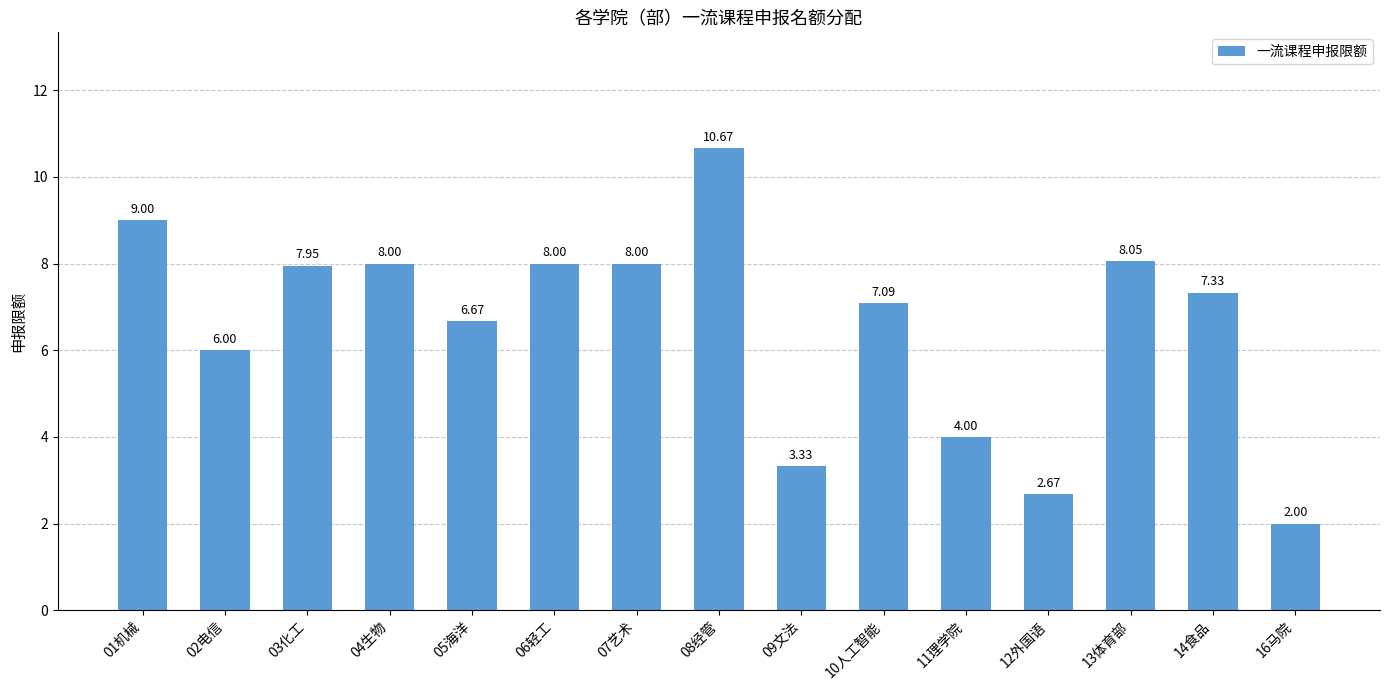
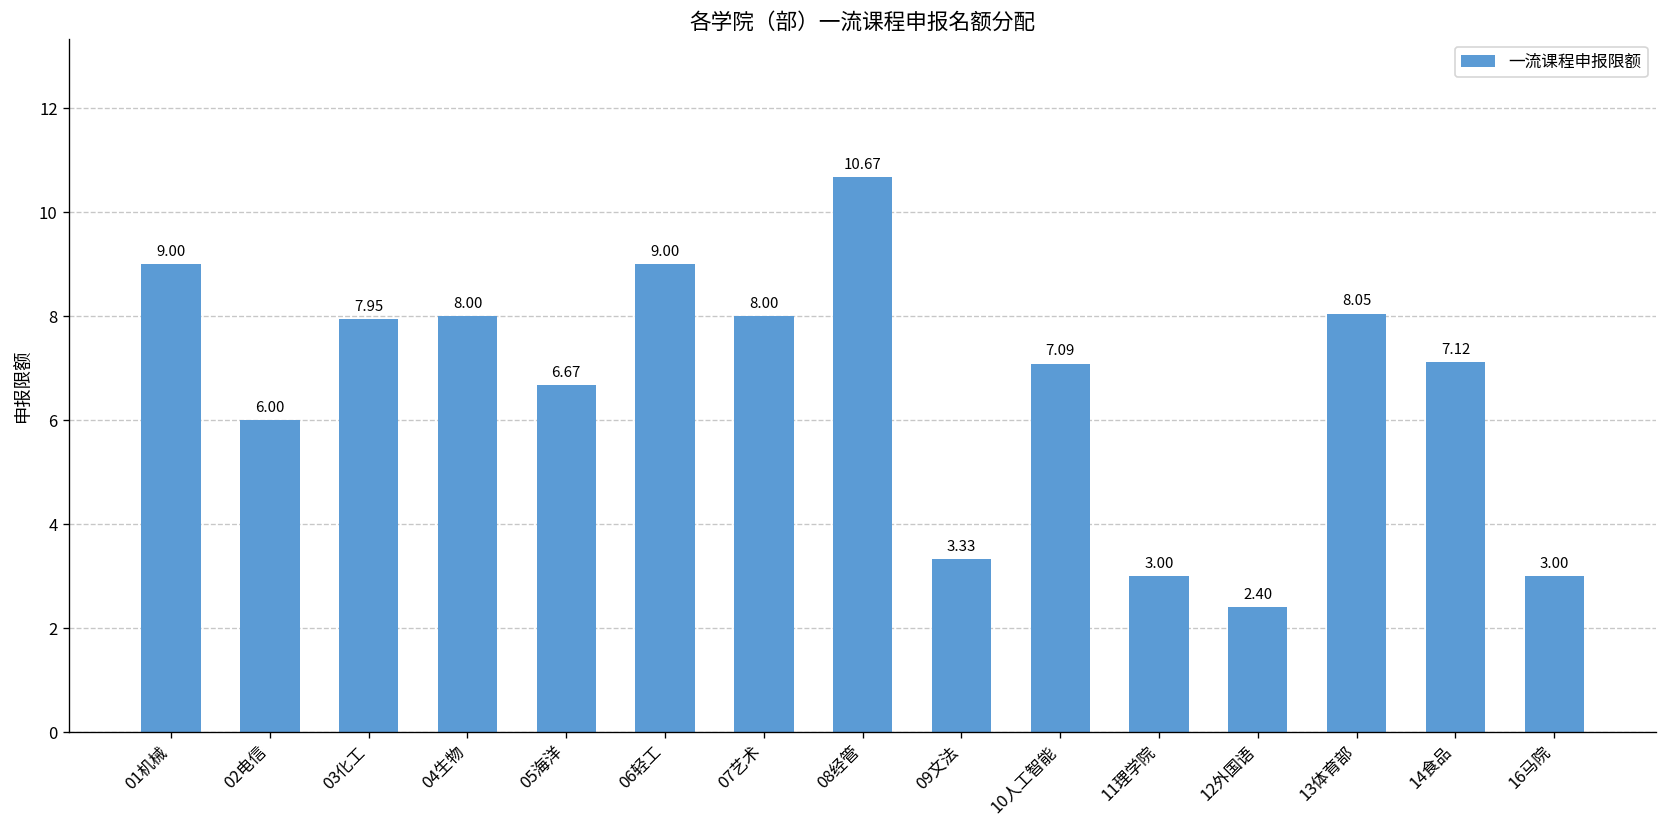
  {
    "01机械": 9.00,
    "02电信": 6.00,
    "03化工": 7.95,
    "04生物": 8.00,
    "05海洋": 6.67,
-   "06轻工": 8.00,
+   "06轻工": 9.00,
    "07艺术": 8.00,
    "08经管": 10.67,
    "09文法": 3.33,
    "10人工智能": 7.09,
-   "11理学院": 4.00,
-   "12外国语": 2.67,
+   "11理学院": 3.00,
+   "12外国语": 2.40,
    "13体育部": 8.05,
-   "14食品": 7.33,
-   "16马院": 2.00
+   "14食品": 7.12,
+   "16马院": 3.00
  }
